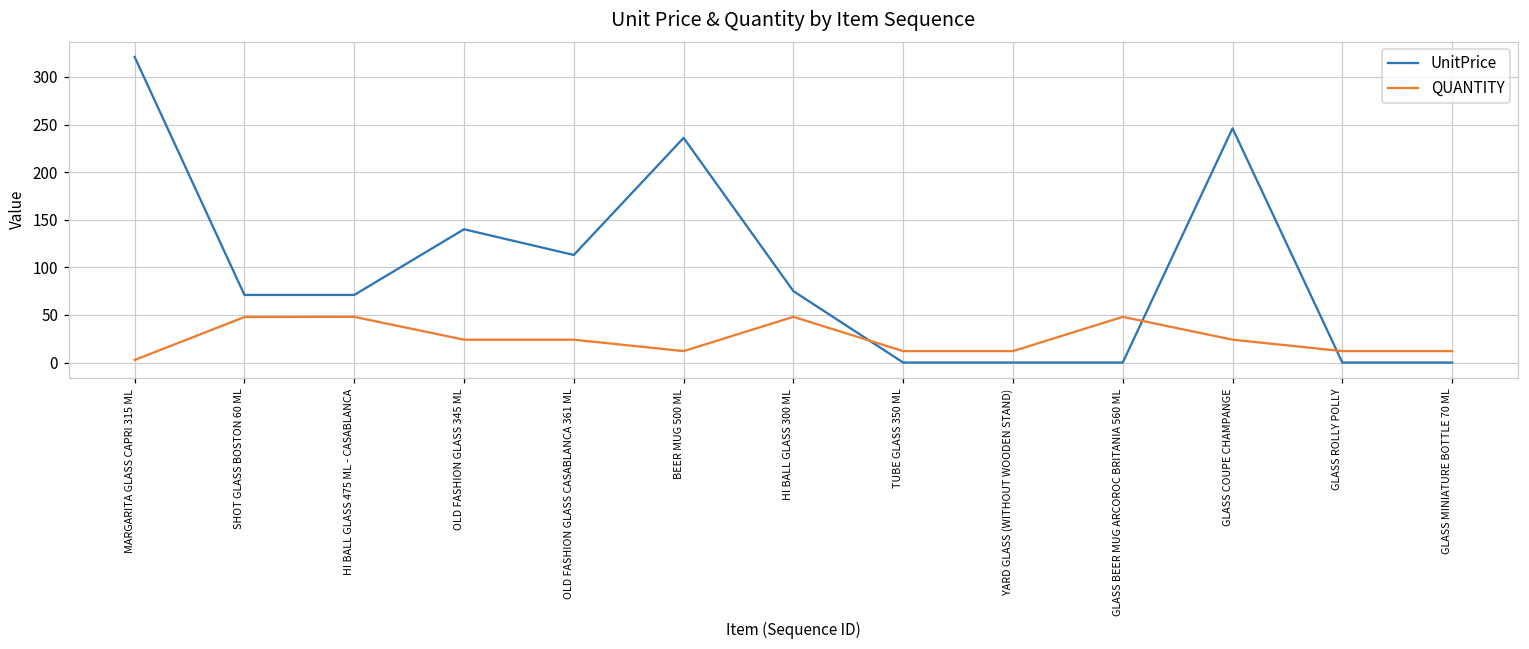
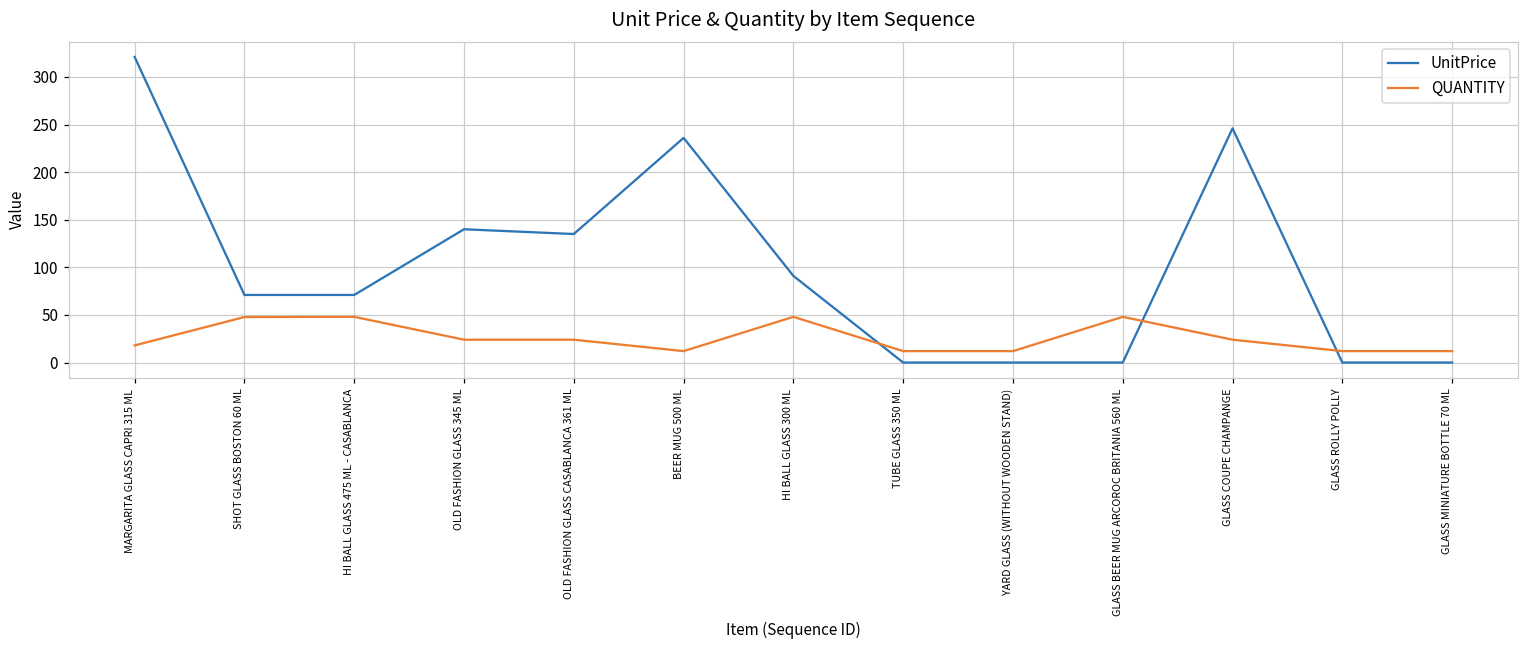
  {
    "UnitPrice": {
      "MARGARITA GLASS CAPRI 315 ML": 320,
      "SHOT GLASS BOSTON 60 ML": 70,
      "HI BALL GLASS 475 ML - CASABLANCA": 70,
      "OLD FASHION GLASS 345 ML": 140,
-     "OLD FASHION GLASS CASABLANCA 361 ML": 110,
+     "OLD FASHION GLASS CASABLANCA 361 ML": 140,
      "BEER MUG 500 ML": 240,
-     "HI BALL GLASS 300 ML": 80,
+     "HI BALL GLASS 300 ML": 90,
      "TUBE GLASS 350 ML": 0,
      "YARD GLASS (WITHOUT WOODEN STAND)": 0,
      "GLASS BEER MUG ARCOROC BRITANIA 560 ML": 0,
      "GLASS COUPE CHAMPANGE": 250,
      "GLASS ROLLY POLLY": 0,
      "GLASS MINIATURE BOTTLE 70 ML": 0
    },
    "QUANTITY": {
-     "MARGARITA GLASS CAPRI 315 ML": 0,
+     "MARGARITA GLASS CAPRI 315 ML": 20,
      "SHOT GLASS BOSTON 60 ML": 50,
      "HI BALL GLASS 475 ML - CASABLANCA": 50,
      "OLD FASHION GLASS 345 ML": 20,
      "OLD FASHION GLASS CASABLANCA 361 ML": 20,
      "BEER MUG 500 ML": 10,
      "HI BALL GLASS 300 ML": 50,
      "TUBE GLASS 350 ML": 10,
      "YARD GLASS (WITHOUT WOODEN STAND)": 10,
      "GLASS BEER MUG ARCOROC BRITANIA 560 ML": 50,
      "GLASS COUPE CHAMPANGE": 20,
      "GLASS ROLLY POLLY": 10,
      "GLASS MINIATURE BOTTLE 70 ML": 10
    }
  }
